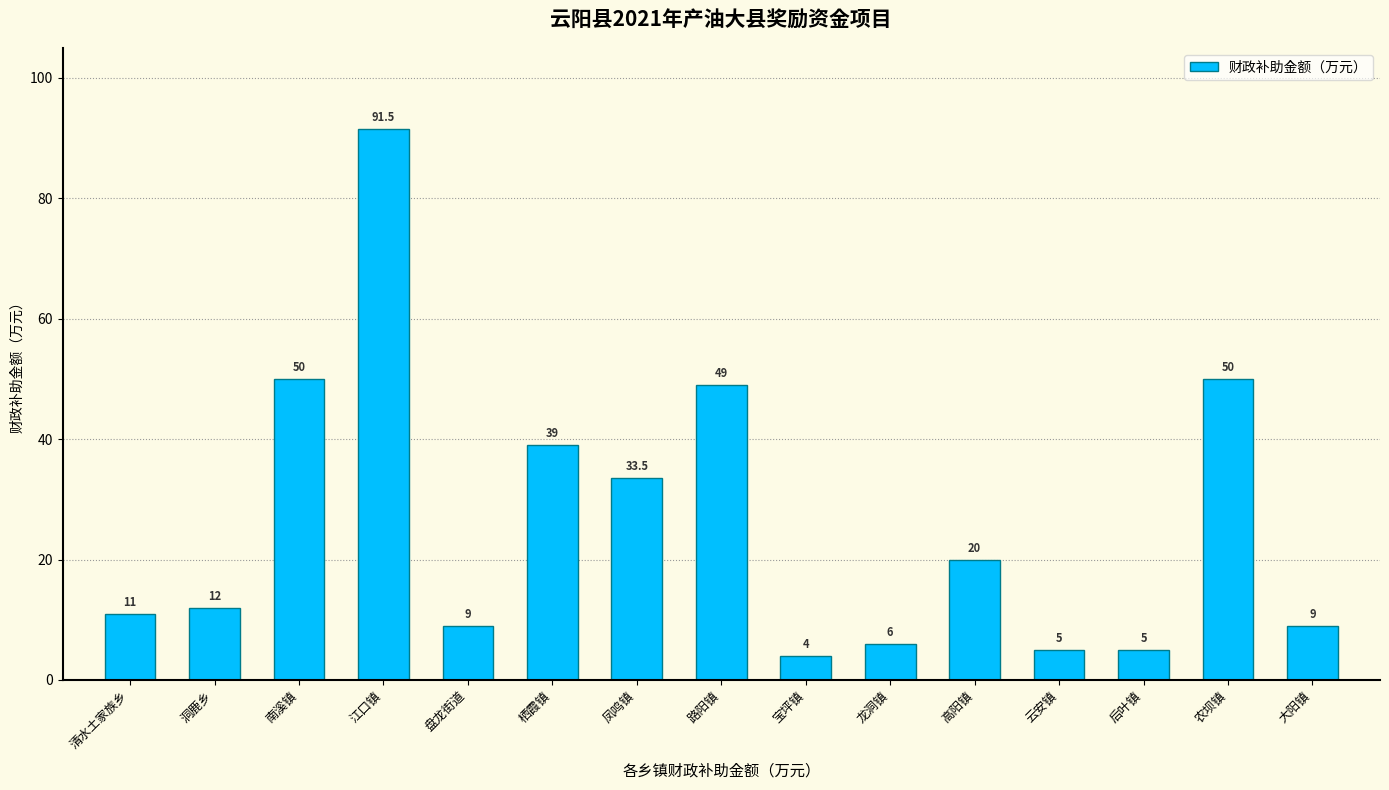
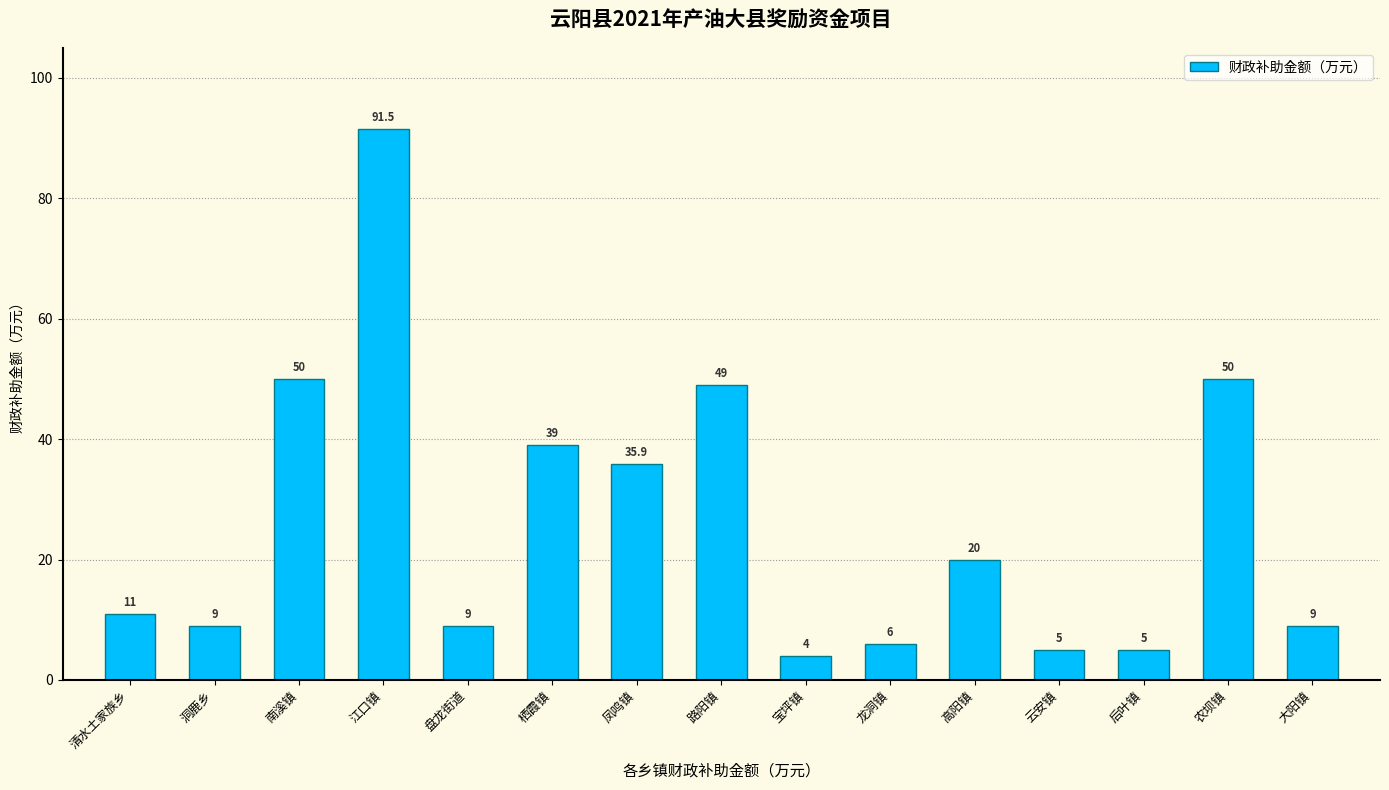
  {
    "清水土家族乡": 11,
-   "洞鹿乡": 12,
+   "洞鹿乡": 9,
    "南溪镇": 50,
    "江口镇": 91.5,
    "盘龙街道": 9,
    "栖霞镇": 39,
-   "凤鸣镇": 33.5,
+   "凤鸣镇": 35.9,
    "路阳镇": 49,
    "宝坪镇": 4,
    "龙洞镇": 6,
    "高阳镇": 20,
    "云安镇": 5,
    "后叶镇": 5,
    "农坝镇": 50,
    "大阳镇": 9
  }
